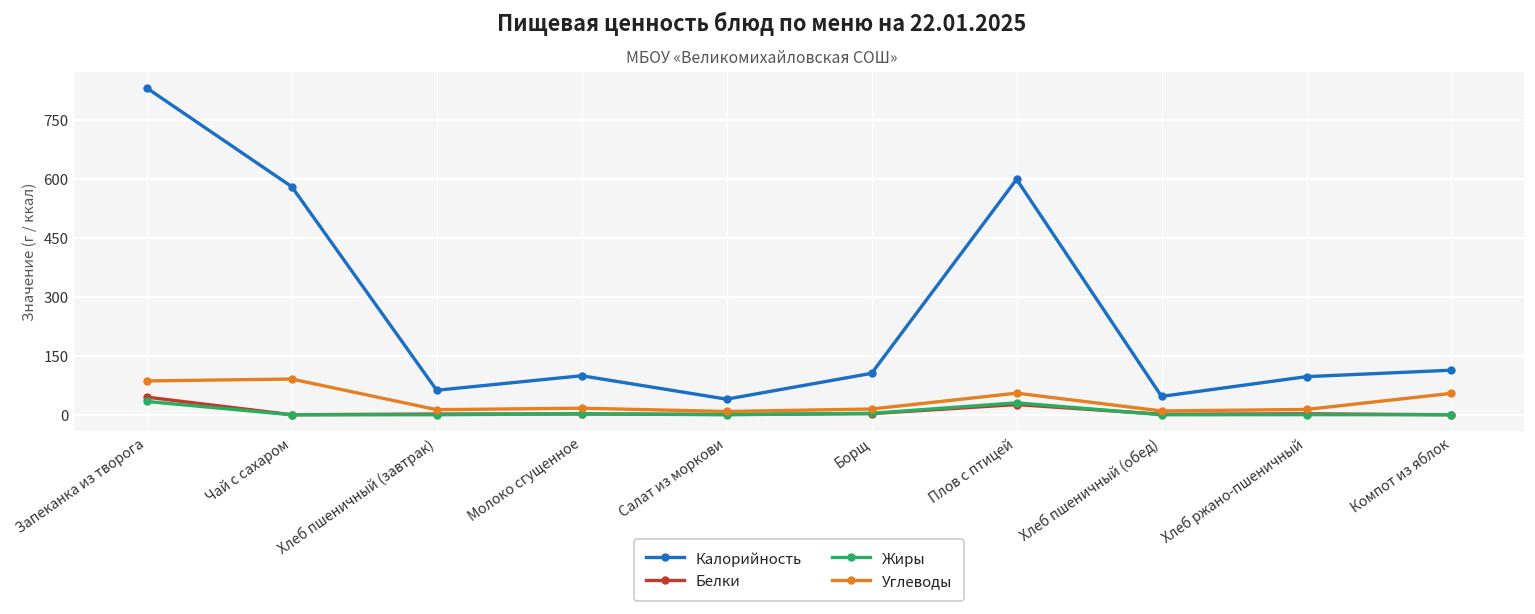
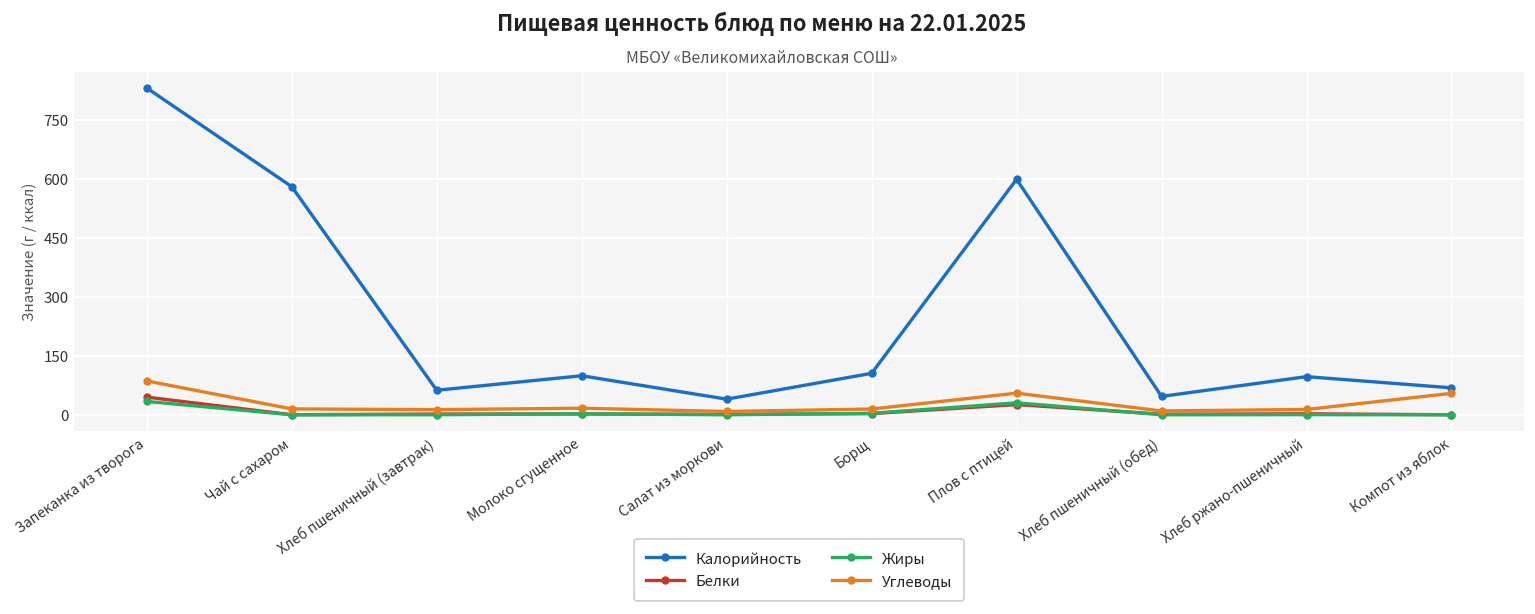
  {
    "Калорийность": {
      "Запеканка из творога": 830,
      "Чай с сахаром": 580,
      "Хлеб пшеничный (завтрак)": 60,
      "Молоко сгущенное": 100,
      "Салат из моркови": 40,
      "Борщ": 110,
      "Плов с птицей": 600,
      "Хлеб пшеничный (обед)": 50,
      "Хлеб ржано-пшеничный": 100,
-     "Компот из яблок": 110
+     "Компот из яблок": 70
    },
    "Белки": {
      "Запеканка из творога": 50
    },
    "Жиры": {
      "Запеканка из творога": 30
    },
    "Углеводы": {
      "Запеканка из творога": 90,
-     "Чай с сахаром": 90,
+     "Чай с сахаром": 20,
      "Хлеб пшеничный (завтрак)": 10,
      "Молоко сгущенное": 20,
      "Борщ": 10,
      "Плов с птицей": 60,
      "Хлеб пшеничный (обед)": 10,
      "Хлеб ржано-пшеничный": 10,
      "Компот из яблок": 50
    }
  }
